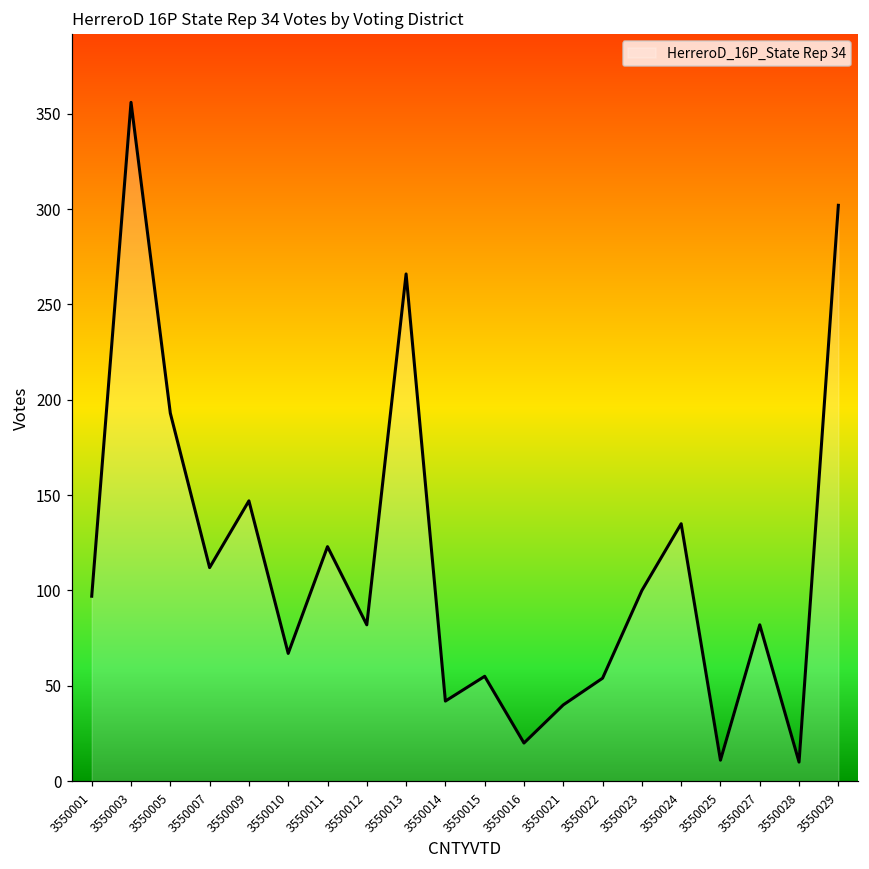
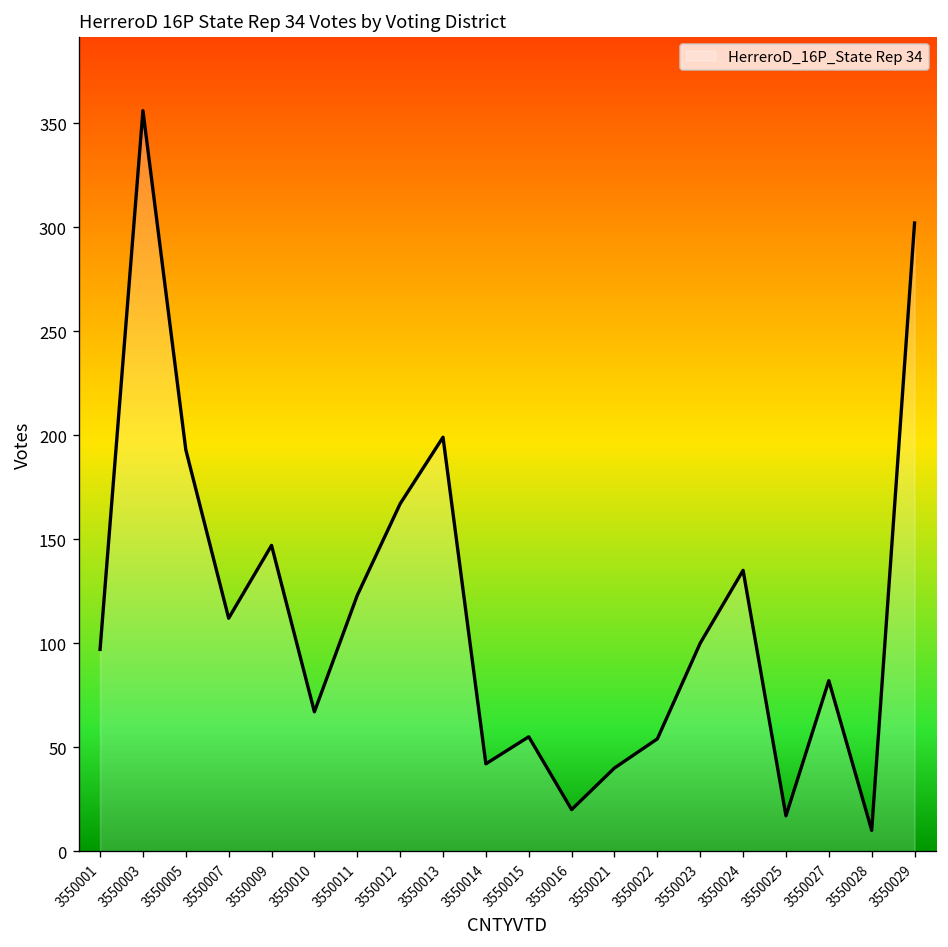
  {
    "3550001": 97,
    "3550003": 356,
    "3550005": 193,
    "3550007": 112,
    "3550009": 147,
    "3550010": 67,
    "3550011": 123,
-   "3550012": 82,
-   "3550013": 266,
+   "3550012": 167,
+   "3550013": 199,
    "3550014": 42,
    "3550015": 55,
    "3550016": 20,
    "3550021": 40,
    "3550022": 54,
    "3550023": 100,
    "3550024": 135,
-   "3550025": 11,
+   "3550025": 17,
    "3550027": 82,
    "3550028": 10,
    "3550029": 302
  }
